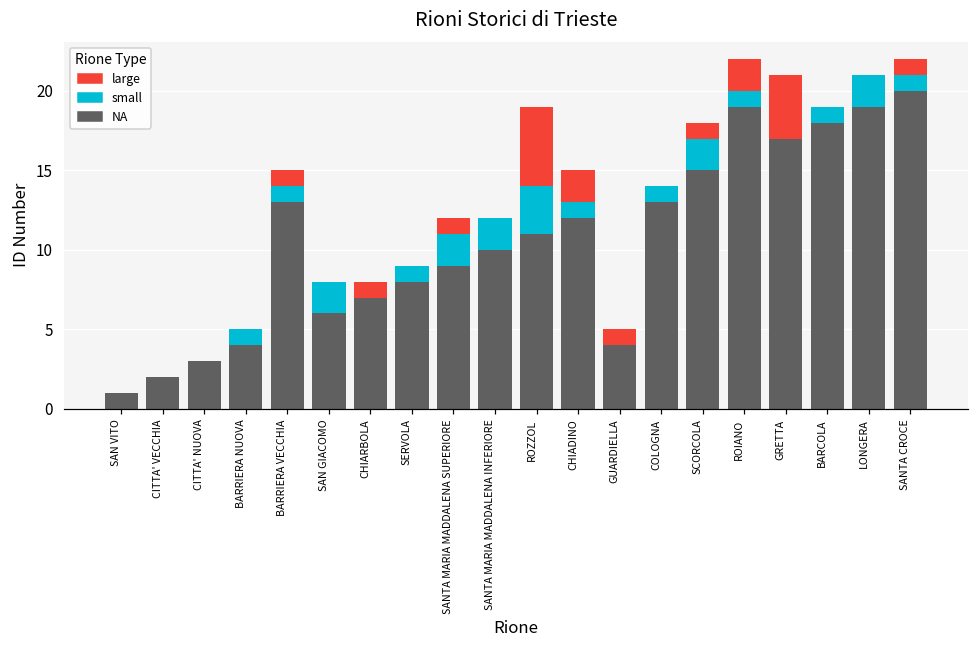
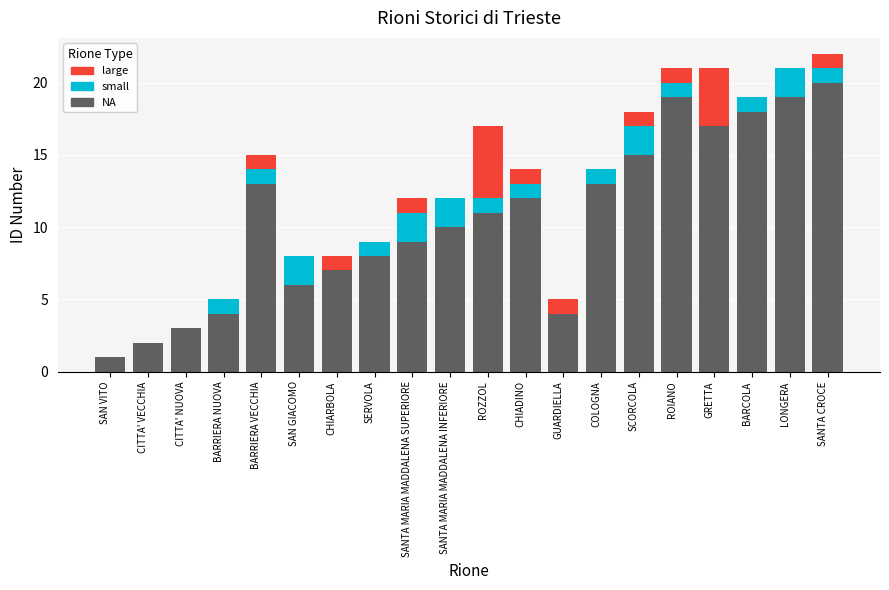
  {
    "NA": {
      "SAN VITO": 1,
      "CITTA' VECCHIA": 2,
      "CITTA' NUOVA": 3,
      "BARRIERA NUOVA": 4,
      "BARRIERA VECCHIA": 13,
      "SAN GIACOMO": 6,
      "CHIARBOLA": 7,
      "SERVOLA": 8,
      "SANTA MARIA MADDALENA SUPERIORE": 9,
      "SANTA MARIA MADDALENA INFERIORE": 10,
      "ROZZOL": 11,
      "CHIADINO": 12,
      "GUARDIELLA": 4,
      "COLOGNA": 13,
      "SCORCOLA": 15,
      "ROIANO": 19,
      "GRETTA": 17,
      "BARCOLA": 18,
      "LONGERA": 19,
      "SANTA CROCE": 20
    },
    "small": {
      "SAN VITO": 0,
      "CITTA' VECCHIA": 0,
      "CITTA' NUOVA": 0,
      "BARRIERA NUOVA": 1,
      "BARRIERA VECCHIA": 1,
      "SAN GIACOMO": 2,
      "CHIARBOLA": 0,
      "SERVOLA": 1,
      "SANTA MARIA MADDALENA SUPERIORE": 2,
      "SANTA MARIA MADDALENA INFERIORE": 2,
-     "ROZZOL": 3,
+     "ROZZOL": 1,
      "CHIADINO": 1,
      "GUARDIELLA": 0,
      "COLOGNA": 1,
      "SCORCOLA": 2,
      "ROIANO": 1,
      "GRETTA": 0,
      "BARCOLA": 1,
      "LONGERA": 2,
      "SANTA CROCE": 1
    },
    "large": {
      "SAN VITO": 0,
      "CITTA' VECCHIA": 0,
      "CITTA' NUOVA": 0,
      "BARRIERA NUOVA": 0,
      "BARRIERA VECCHIA": 1,
      "SAN GIACOMO": 0,
      "CHIARBOLA": 1,
      "SERVOLA": 0,
      "SANTA MARIA MADDALENA SUPERIORE": 1,
      "SANTA MARIA MADDALENA INFERIORE": 0,
      "ROZZOL": 5,
-     "CHIADINO": 2,
+     "CHIADINO": 1,
      "GUARDIELLA": 1,
      "COLOGNA": 0,
      "SCORCOLA": 1,
-     "ROIANO": 2,
+     "ROIANO": 1,
      "GRETTA": 4,
      "BARCOLA": 0,
      "LONGERA": 0,
      "SANTA CROCE": 1
    }
  }
